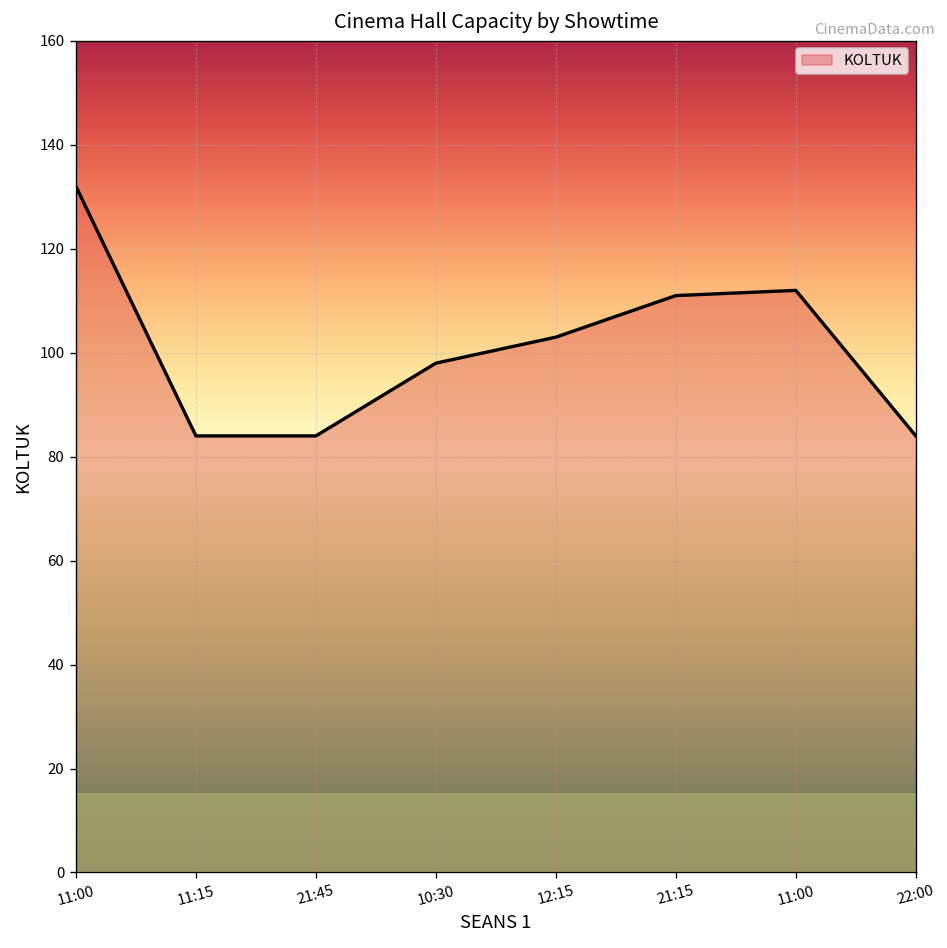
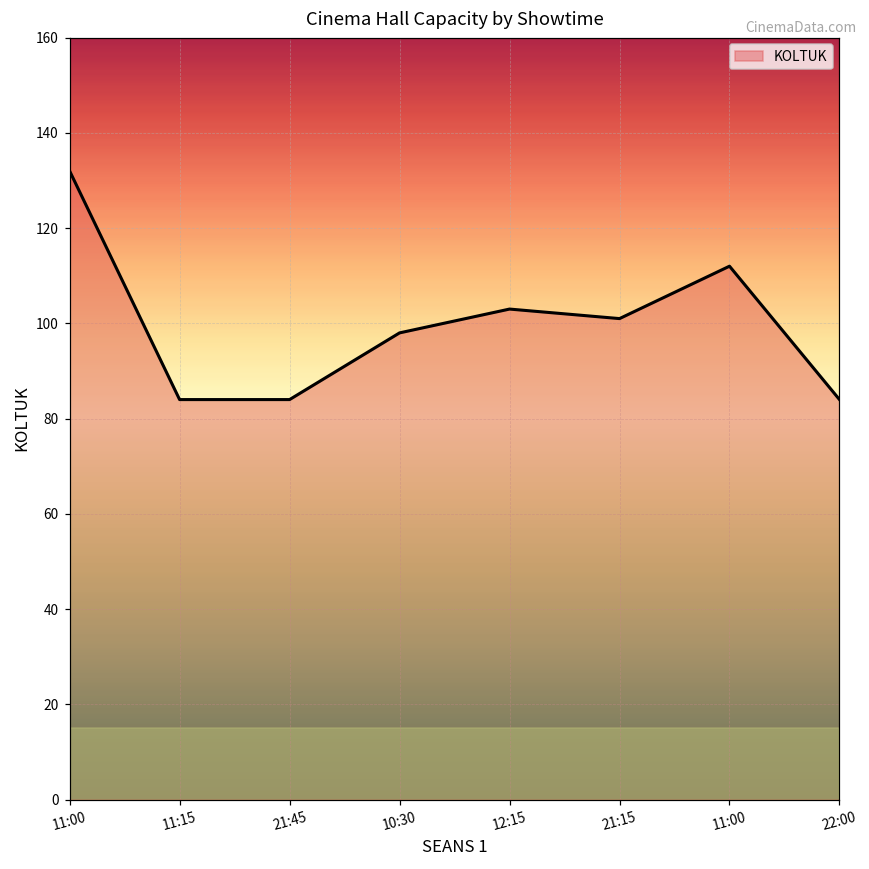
  {
    "11:15": 84,
    "21:45": 84,
    "10:30": 98,
    "12:15": 103,
-   "21:15": 111,
+   "21:15": 101,
    "22:00": 84
  }
